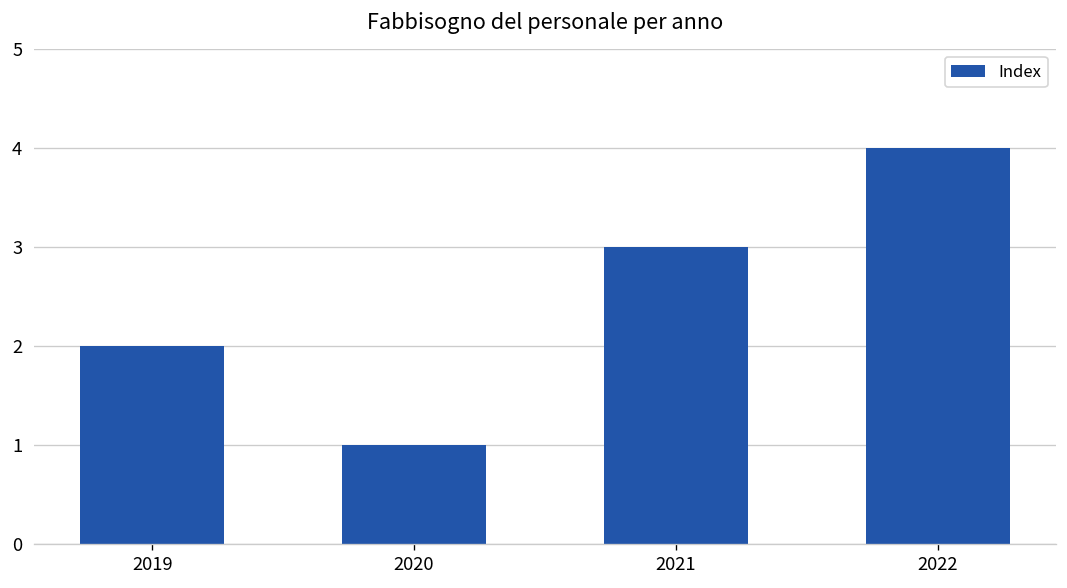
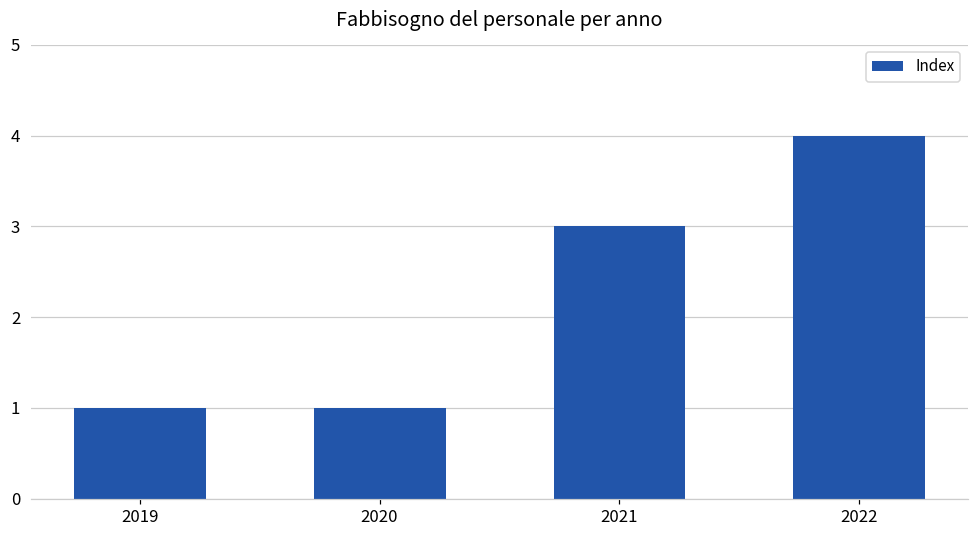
  {
-   "2019": 2,
+   "2019": 1,
    "2020": 1,
    "2021": 3,
    "2022": 4
  }
